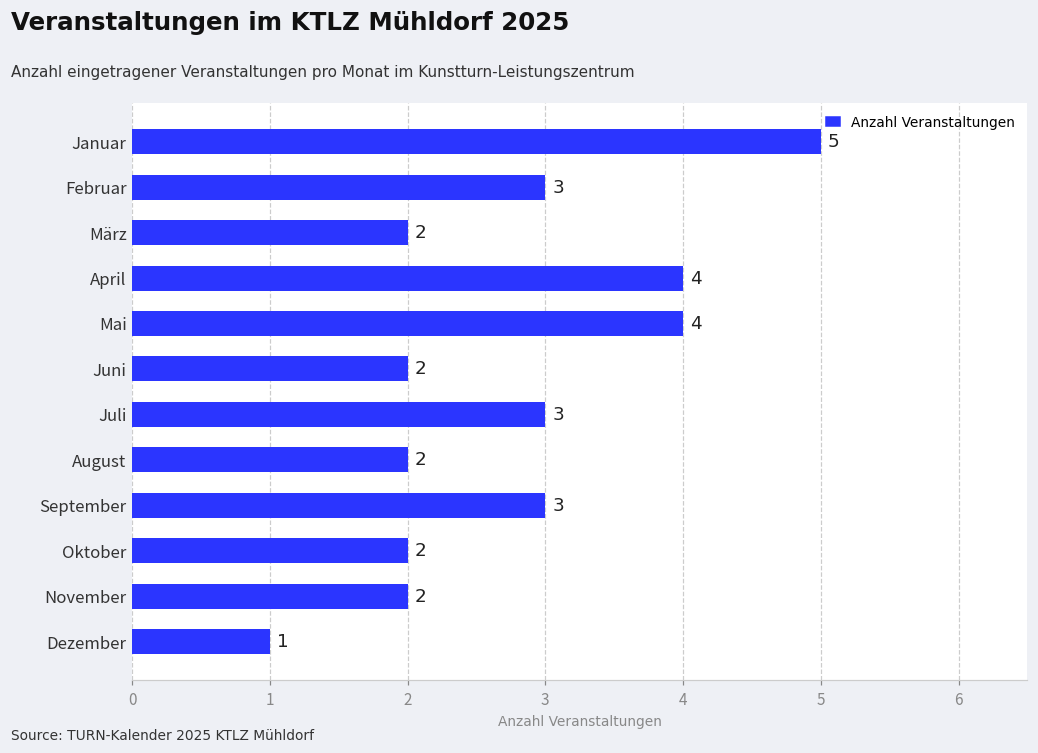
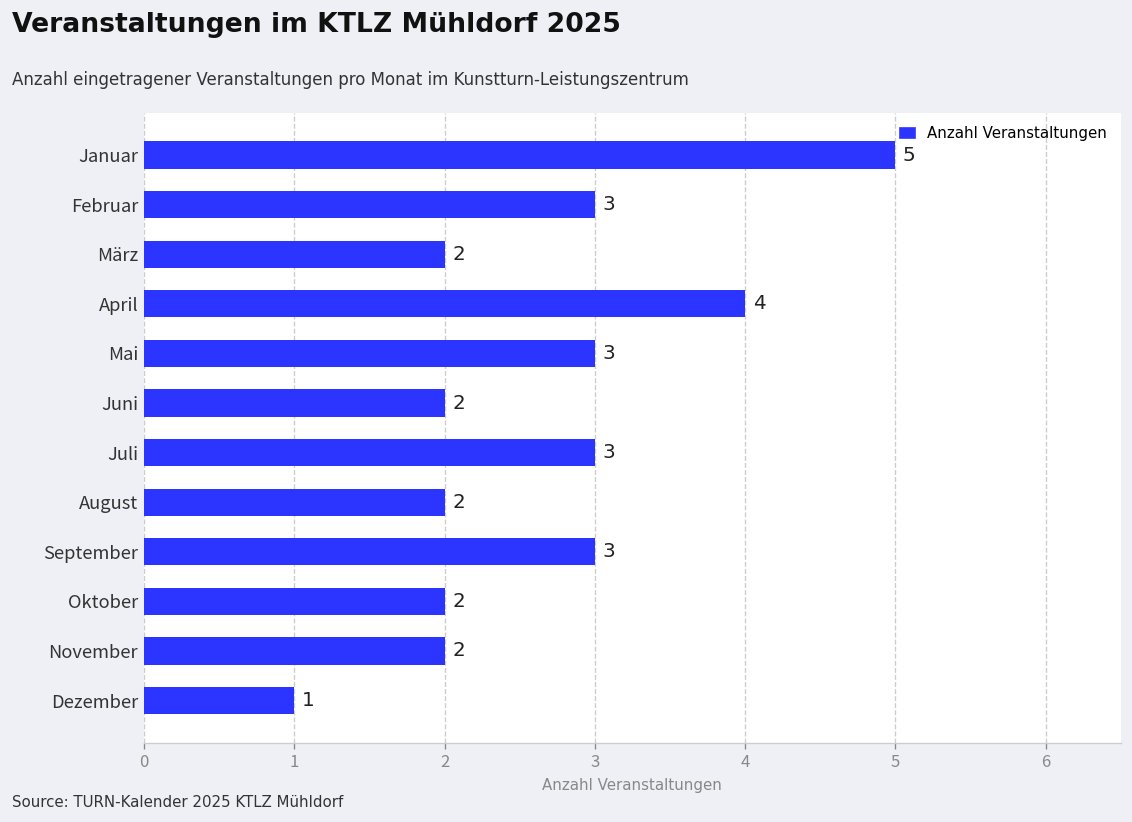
  {
    "Januar": 5,
    "Februar": 3,
    "März": 2,
    "April": 4,
-   "Mai": 4,
+   "Mai": 3,
    "Juni": 2,
    "Juli": 3,
    "August": 2,
    "September": 3,
    "Oktober": 2,
    "November": 2,
    "Dezember": 1
  }
